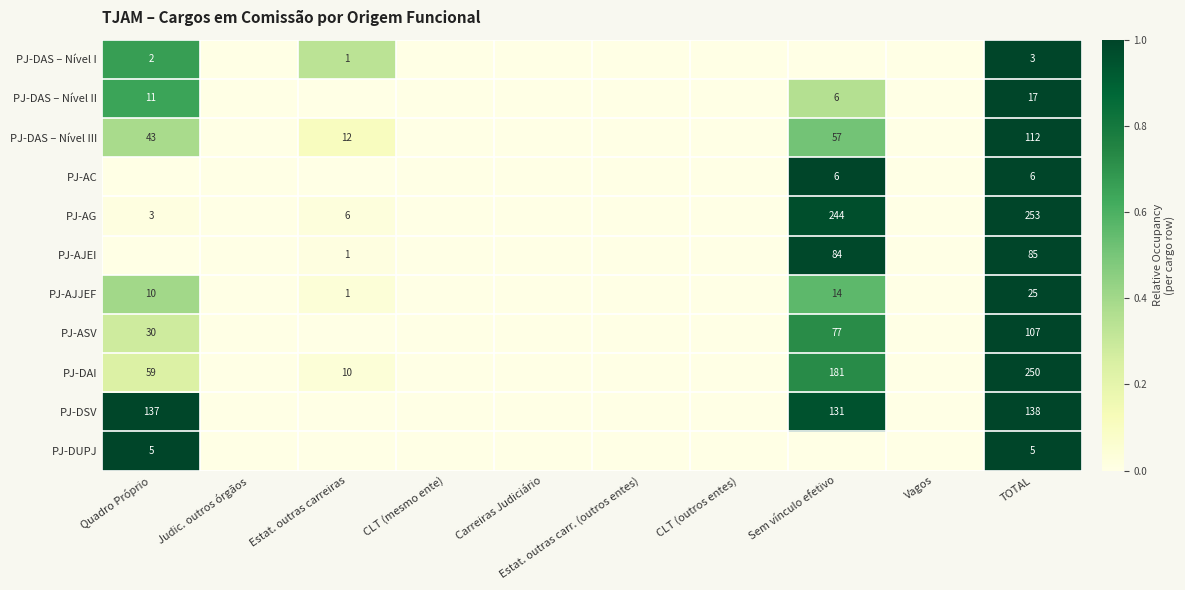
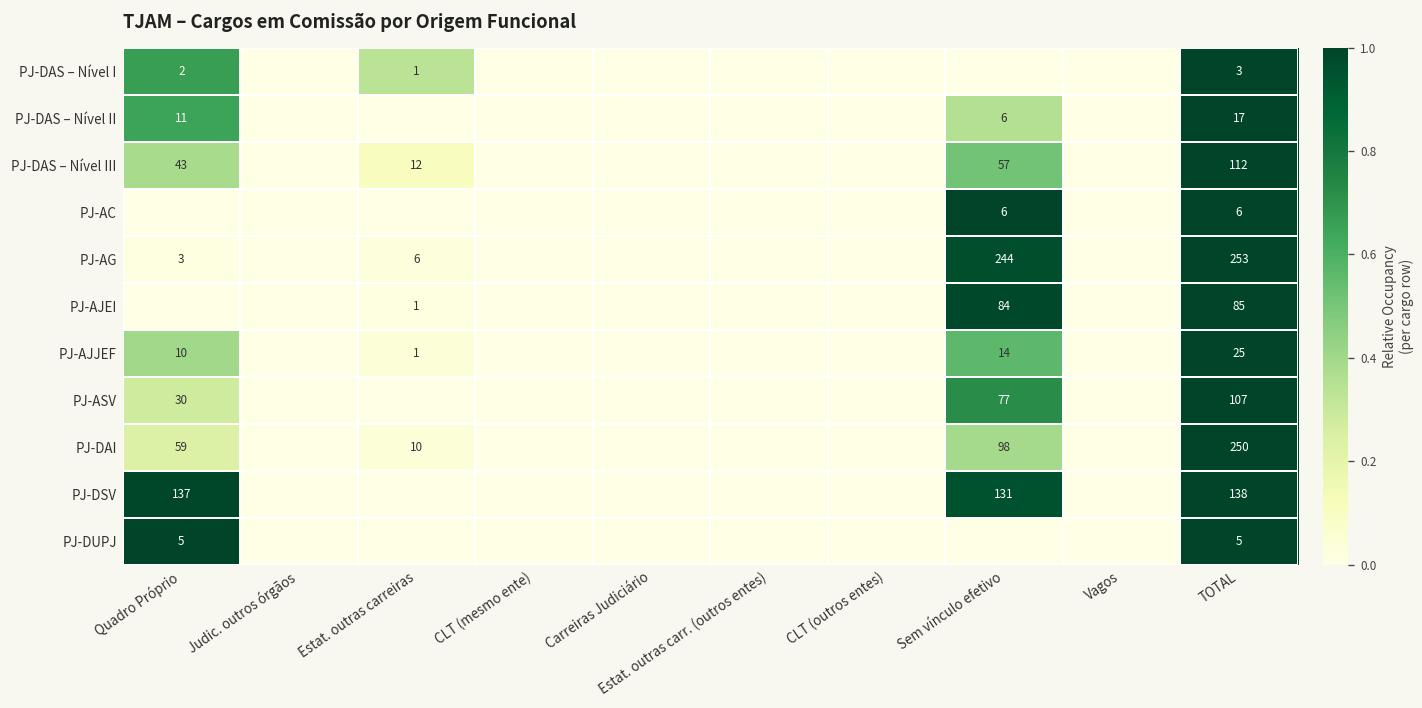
  {
    "PJ-DAS – Nível I": {
      "Quadro Próprio": 2,
      "Estat. outras carreiras": 1,
      "TOTAL": 3
    },
    "PJ-DAS – Nível II": {
      "Quadro Próprio": 11,
      "Sem vínculo efetivo": 6,
      "TOTAL": 17
    },
    "PJ-DAS – Nível III": {
      "Quadro Próprio": 43,
      "Estat. outras carreiras": 12,
      "Sem vínculo efetivo": 57,
      "TOTAL": 112
    },
    "PJ-AC": {
      "Sem vínculo efetivo": 6,
      "TOTAL": 6
    },
    "PJ-AG": {
      "Quadro Próprio": 3,
      "Estat. outras carreiras": 6,
      "Sem vínculo efetivo": 244,
      "TOTAL": 253
    },
    "PJ-AJEI": {
      "Estat. outras carreiras": 1,
      "Sem vínculo efetivo": 84,
      "TOTAL": 85
    },
    "PJ-AJJEF": {
      "Quadro Próprio": 10,
      "Estat. outras carreiras": 1,
      "Sem vínculo efetivo": 14,
      "TOTAL": 25
    },
    "PJ-ASV": {
      "Quadro Próprio": 30,
      "Sem vínculo efetivo": 77,
      "TOTAL": 107
    },
    "PJ-DAI": {
      "Quadro Próprio": 59,
      "Estat. outras carreiras": 10,
-     "Sem vínculo efetivo": 181,
+     "Sem vínculo efetivo": 98,
      "TOTAL": 250
    },
    "PJ-DSV": {
      "Quadro Próprio": 137,
      "Sem vínculo efetivo": 131,
      "TOTAL": 138
    },
    "PJ-DUPJ": {
      "Quadro Próprio": 5,
      "TOTAL": 5
    }
  }
